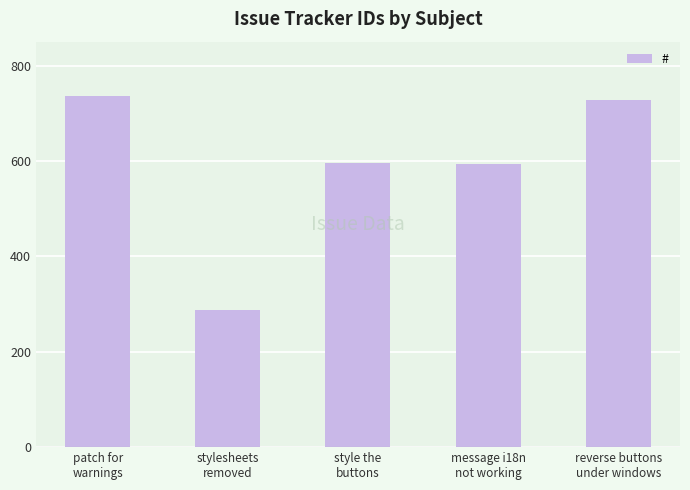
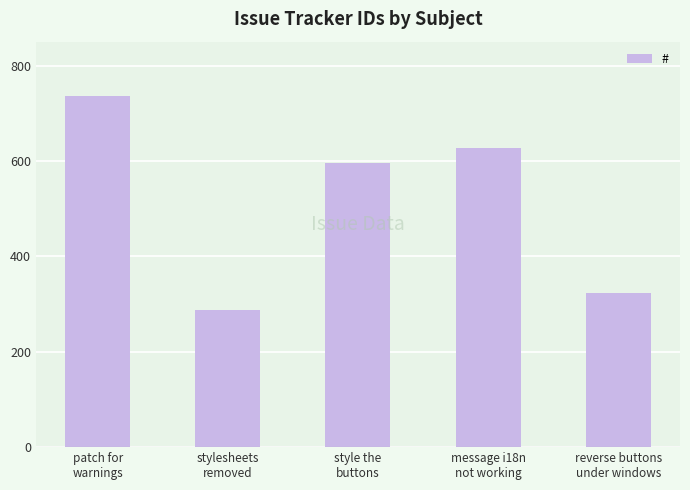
  {
    "patch for warnings": 740,
    "stylesheets removed": 290,
    "style the buttons": 600,
-   "message i18n not working": 590,
-   "reverse buttons under windows": 730
+   "message i18n not working": 630,
+   "reverse buttons under windows": 320
  }
